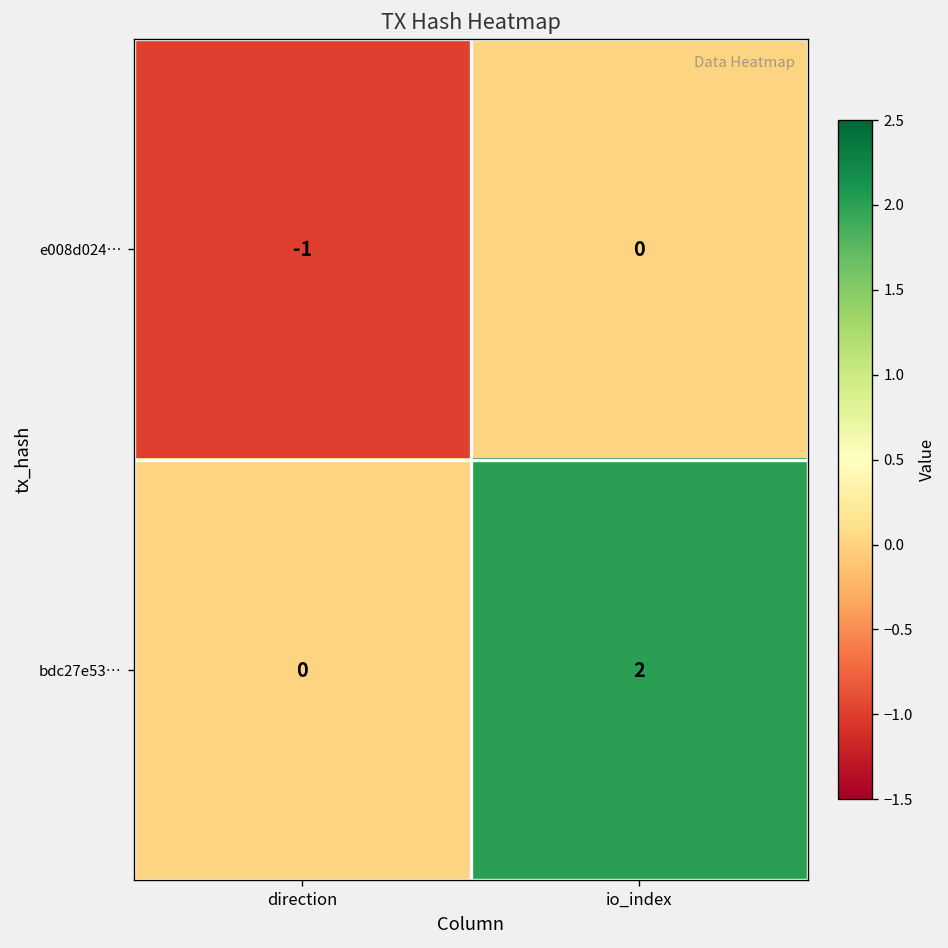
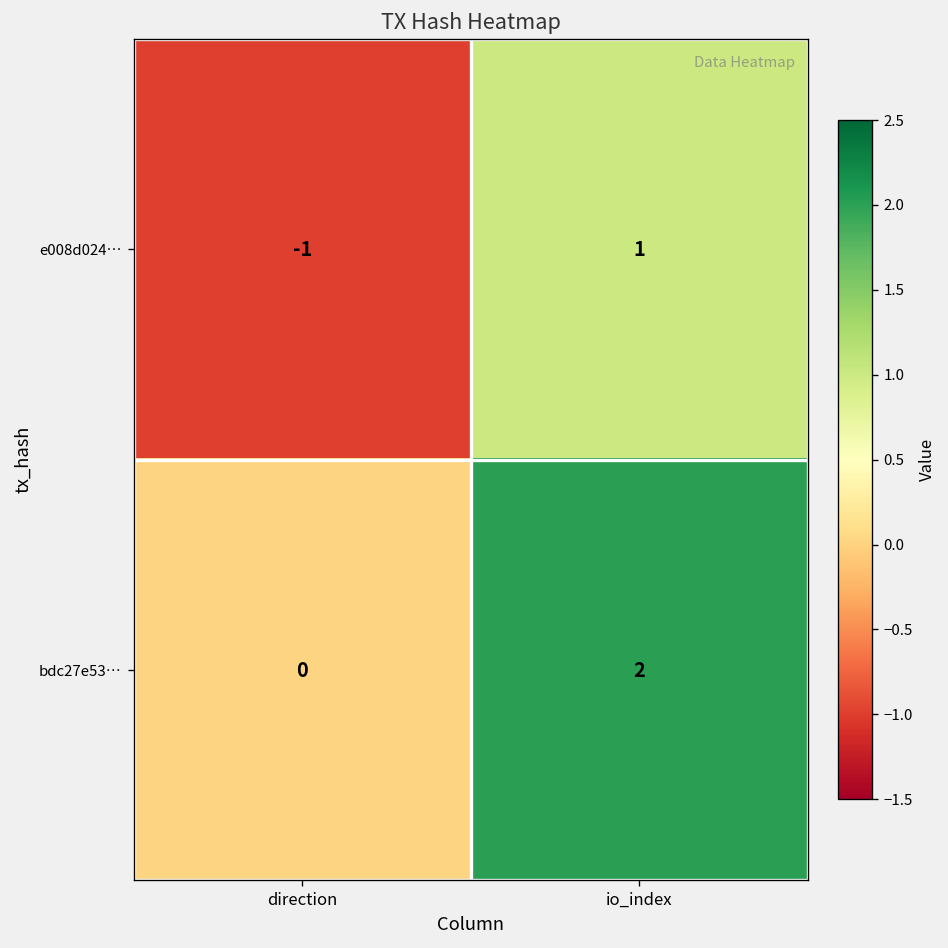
  {
    "e008d024…": {
      "direction": -1,
-     "io_index": 0
+     "io_index": 1
    },
    "bdc27e53…": {
      "direction": 0,
      "io_index": 2
    }
  }
